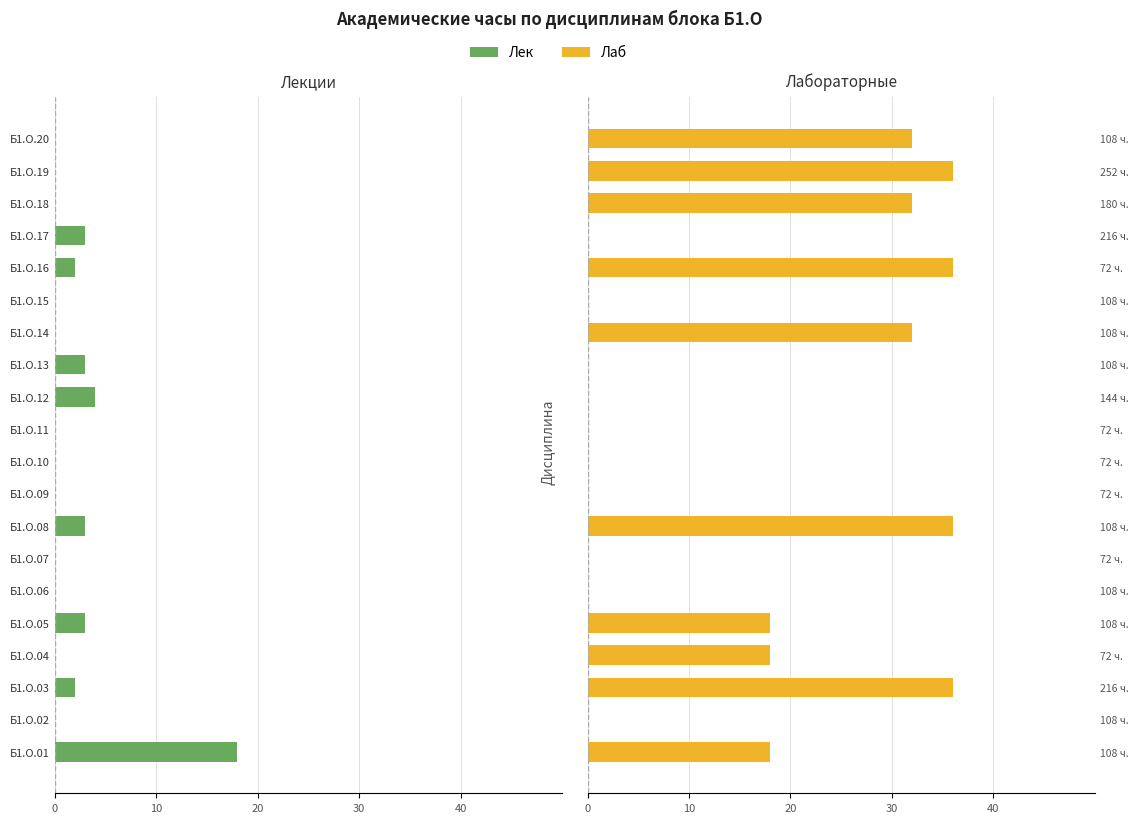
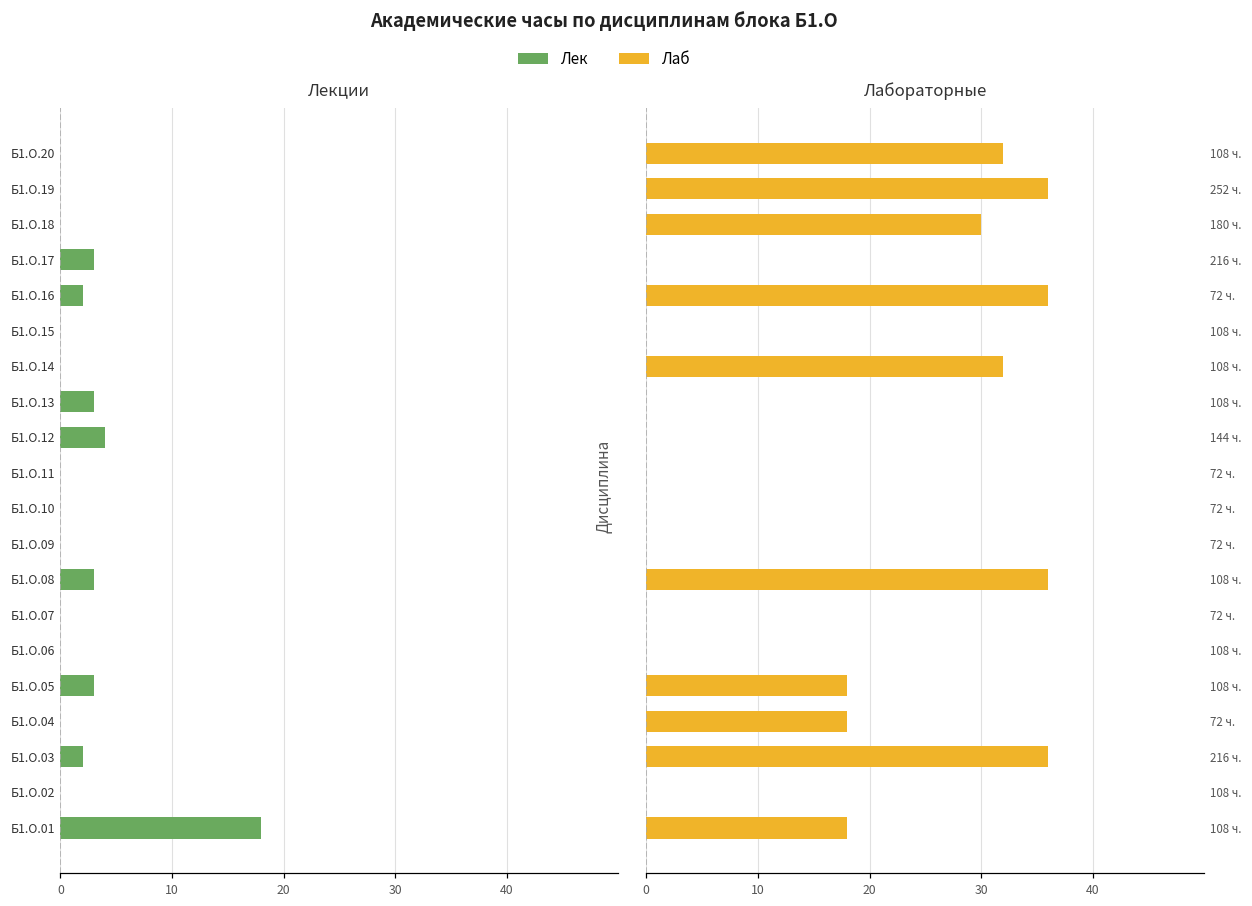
  {
    "Лабораторные": {
      "252 ч.": 36,
-     "180 ч.": 32,
+     "180 ч.": 30,
      "144 ч.": 0
    }
  }
